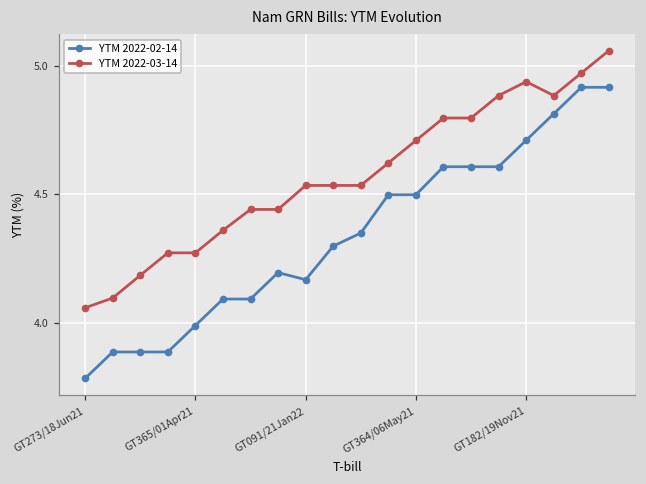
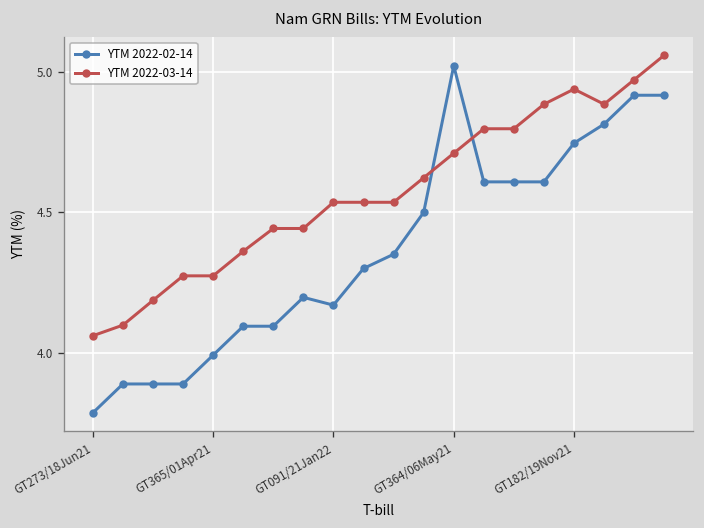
  {
    "YTM 2022-02-14": {
      "GT273/18Jun21": 3.79,
      "GT365/01Apr21": 3.99,
      "GT091/21Jan22": 4.17,
-     "GT364/06May21": 4.50,
-     "GT182/19Nov21": 4.71
+     "GT364/06May21": 5.02,
+     "GT182/19Nov21": 4.75
    },
    "YTM 2022-03-14": {
      "GT273/18Jun21": 4.06,
      "GT365/01Apr21": 4.27,
      "GT091/21Jan22": 4.54,
      "GT364/06May21": 4.71,
      "GT182/19Nov21": 4.94
    }
  }
